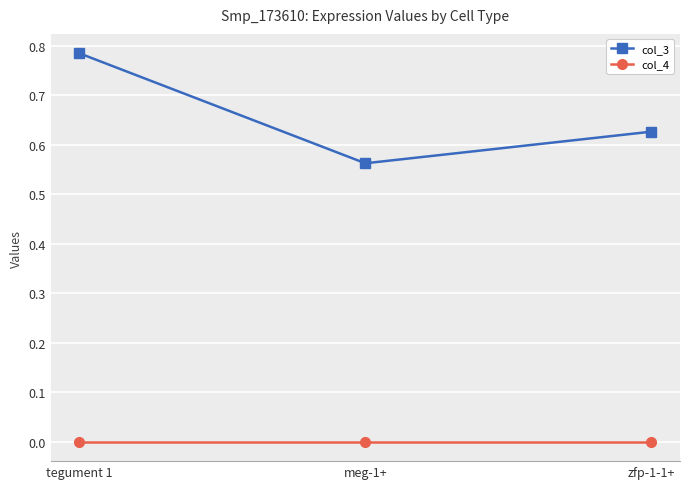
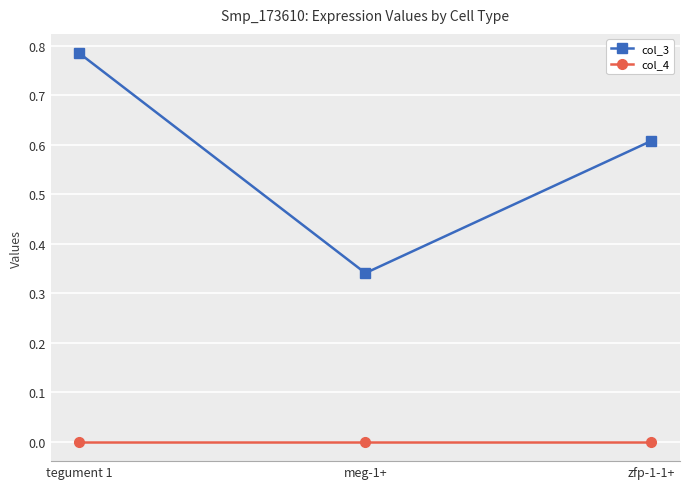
  {
    "col_3": {
      "tegument 1": 0.78,
-     "meg-1+": 0.56,
-     "zfp-1-1+": 0.63
+     "meg-1+": 0.34,
+     "zfp-1-1+": 0.61
    },
    "col_4": {
      "tegument 1": 0.00,
      "meg-1+": 0.00,
      "zfp-1-1+": 0.00
    }
  }
